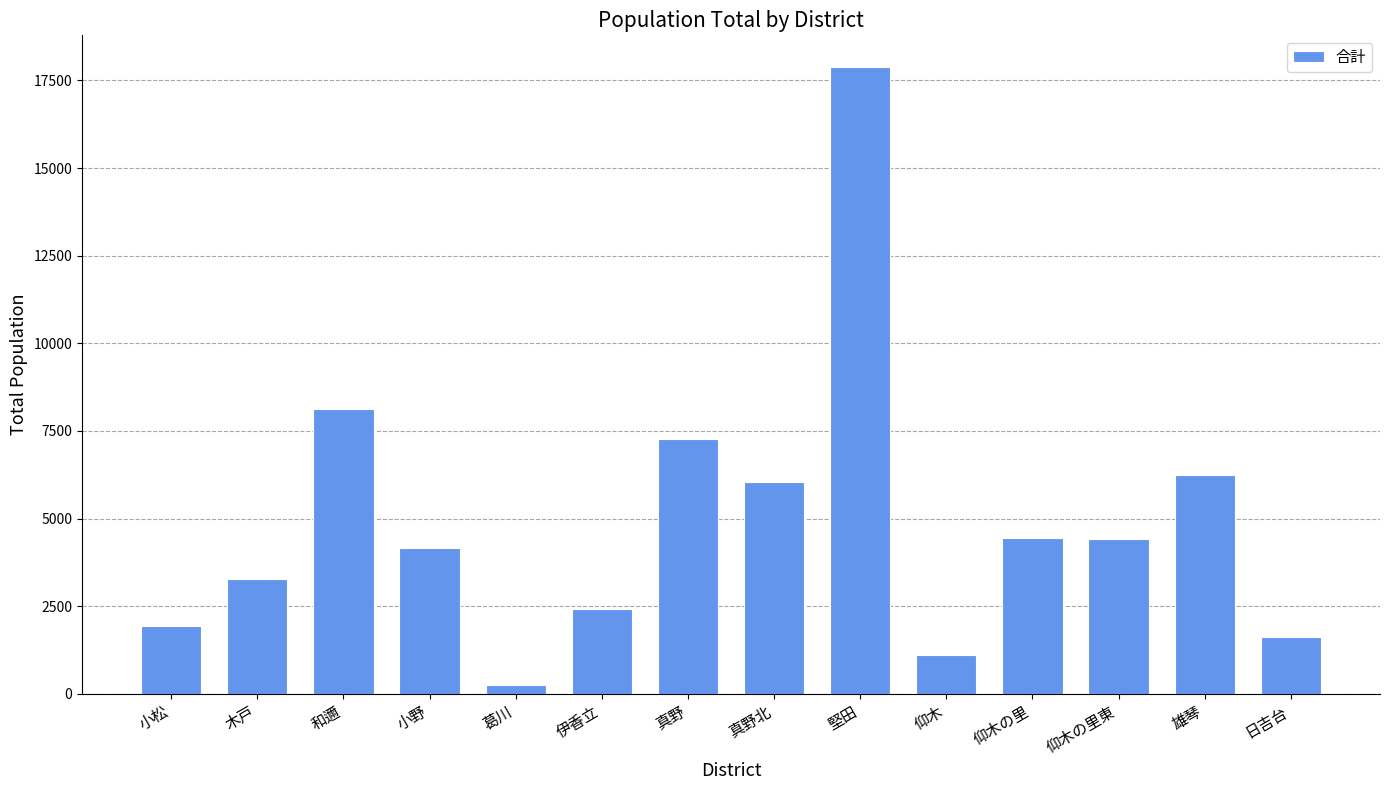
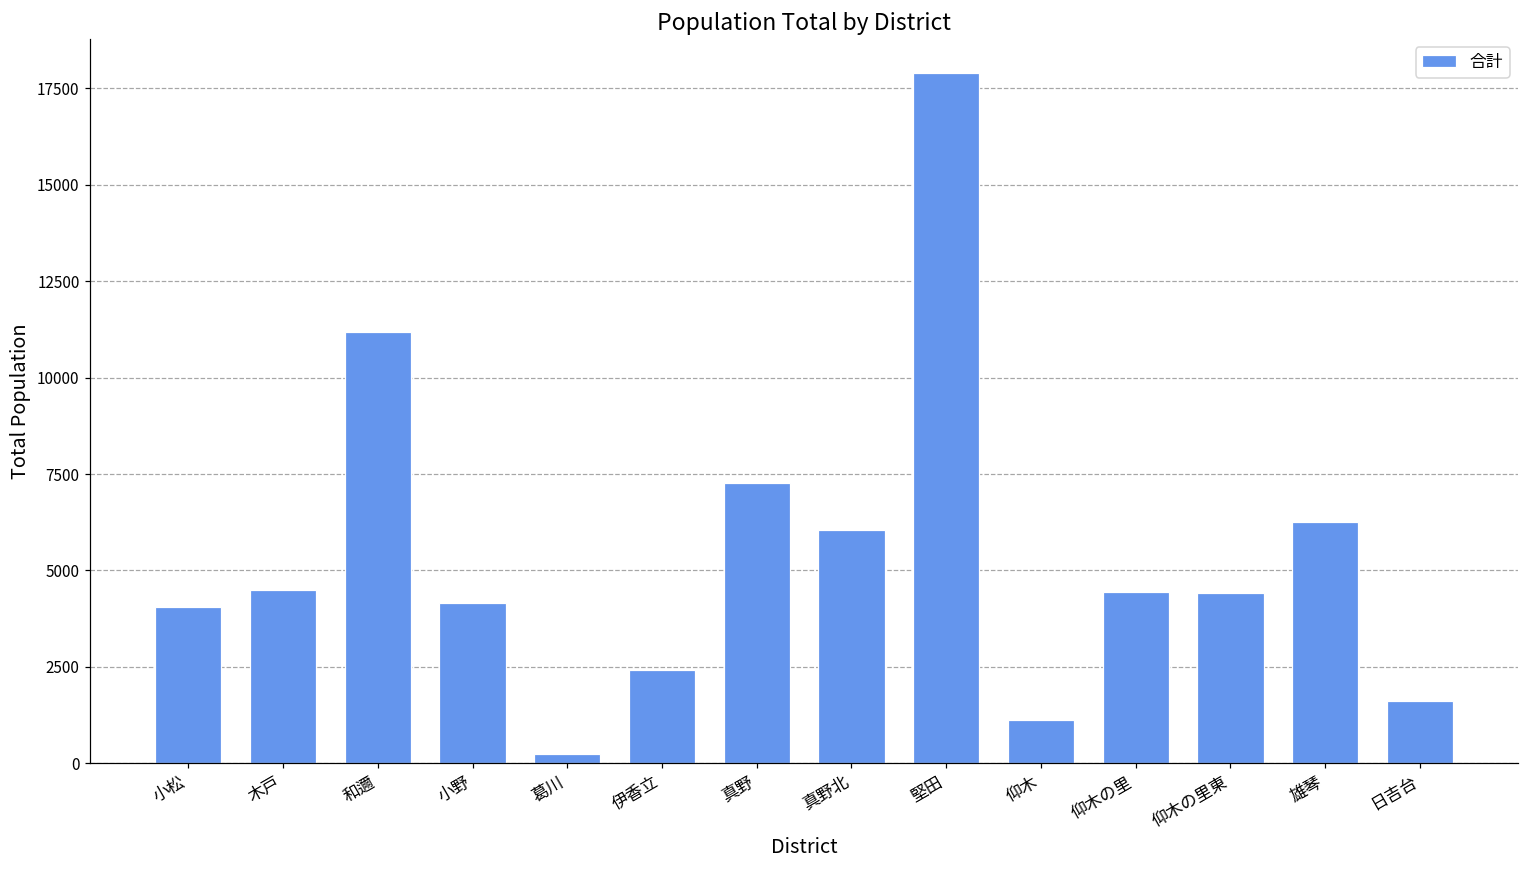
  {
-   "小松": 1900,
-   "木戸": 3300,
-   "和邇": 8100,
+   "小松": 4100,
+   "木戸": 4500,
+   "和邇": 11200,
    "小野": 4200,
    "葛川": 200,
    "伊香立": 2400,
    "真野": 7300,
    "真野北": 6100,
    "堅田": 17900,
    "仰木": 1100,
    "仰木の里": 4400,
    "仰木の里東": 4400,
    "雄琴": 6300,
    "日吉台": 1600
  }
